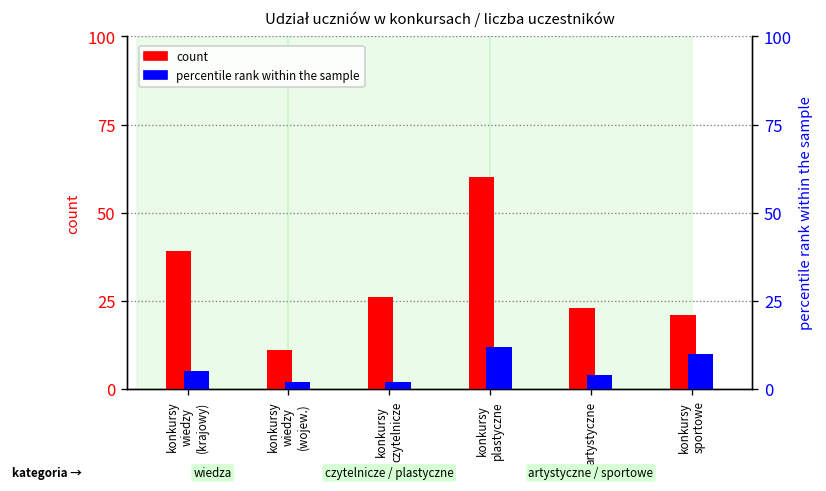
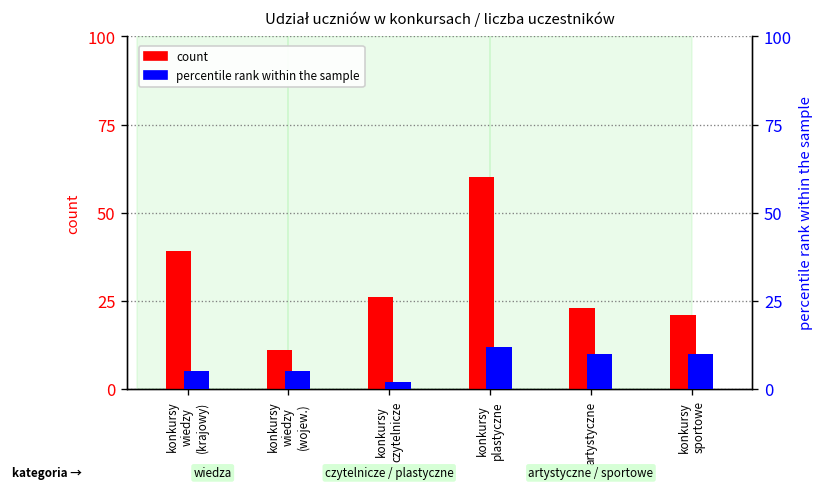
  {
    "count": {
      "konkursy wiedzy (krajowy)": 39,
      "konkursy wiedzy (wojew.)": 11,
      "konkursy czytelnicze": 26,
      "konkursy plastyczne": 60,
      "artystyczne": 23,
      "konkursy sportowe": 21
    },
    "percentile rank within the sample": {
      "konkursy wiedzy (krajowy)": 5,
-     "konkursy wiedzy (wojew.)": 2,
+     "konkursy wiedzy (wojew.)": 5,
      "konkursy czytelnicze": 2,
      "konkursy plastyczne": 12,
-     "artystyczne": 4,
+     "artystyczne": 10,
      "konkursy sportowe": 10
    }
  }
